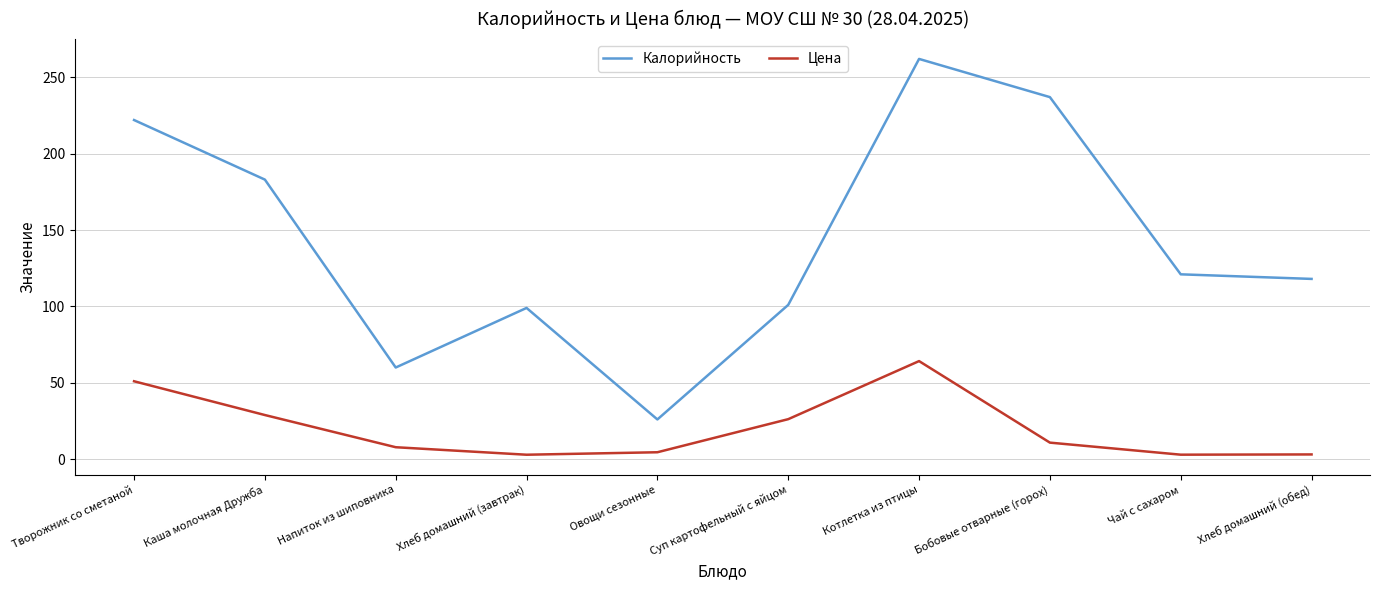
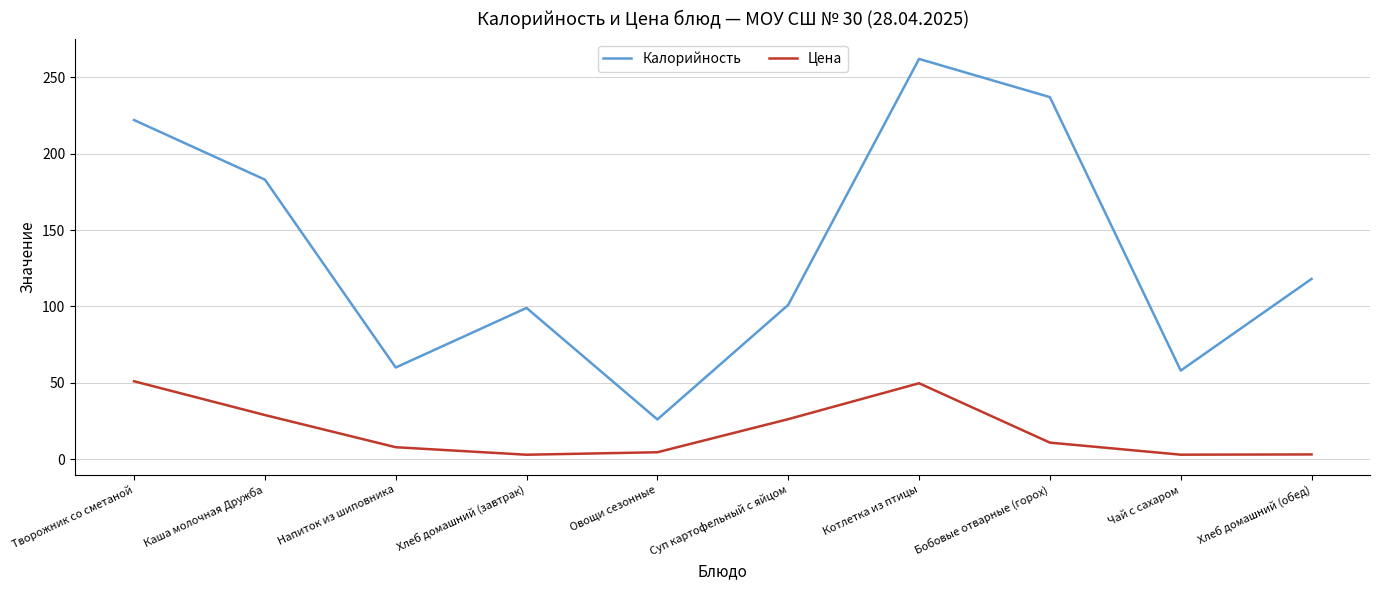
  {
    "Калорийность": {
      "Творожник со сметаной": 222,
      "Каша молочная Дружба": 183,
      "Напиток из шиповника": 60,
      "Хлеб домашний (завтрак)": 99,
      "Овощи сезонные": 26,
      "Суп картофельный с яйцом": 101,
      "Котлетка из птицы": 262,
      "Бобовые отварные (горох)": 237,
-     "Чай с сахаром": 121,
+     "Чай с сахаром": 58,
      "Хлеб домашний (обед)": 118
    },
    "Цена": {
      "Творожник со сметаной": 51,
      "Каша молочная Дружба": 29,
      "Напиток из шиповника": 8,
      "Хлеб домашний (завтрак)": 3,
      "Овощи сезонные": 5,
      "Суп картофельный с яйцом": 26,
-     "Котлетка из птицы": 64,
+     "Котлетка из птицы": 50,
      "Бобовые отварные (горох)": 11,
      "Чай с сахаром": 3,
      "Хлеб домашний (обед)": 3
    }
  }
